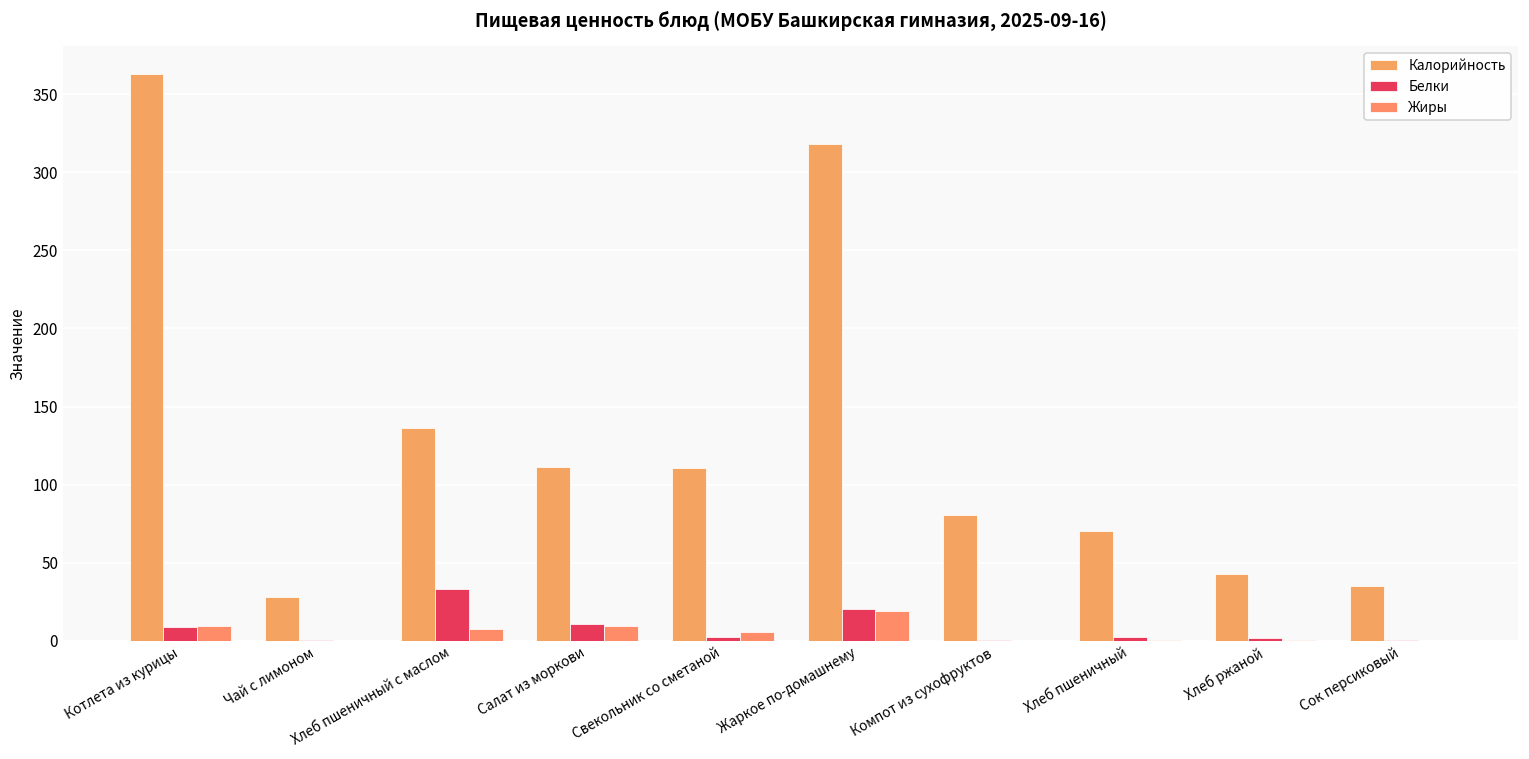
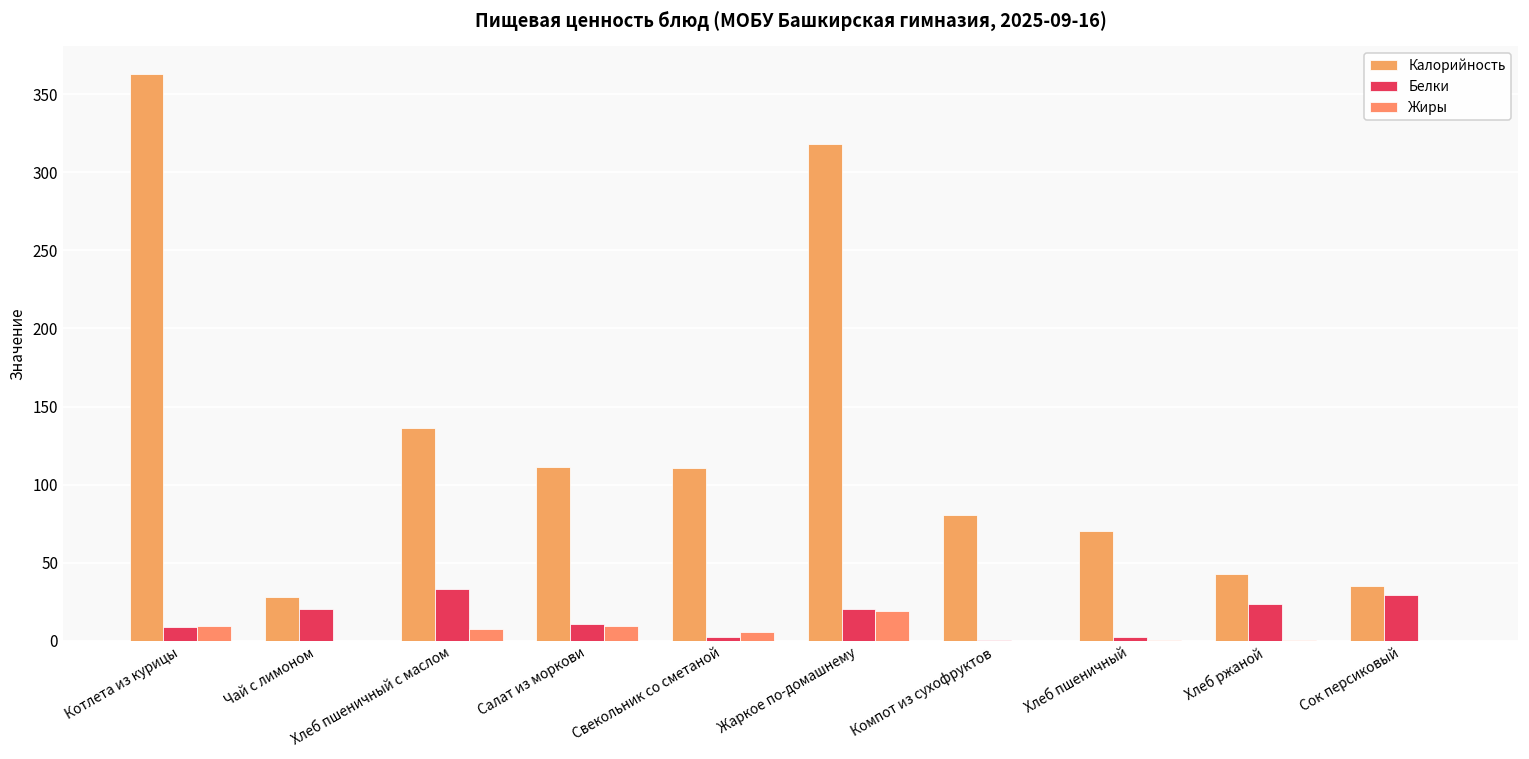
  {
    "Белки": {
      "Котлета из курицы": 8,
-     "Чай с лимоном": 0,
+     "Чай с лимоном": 20,
      "Хлеб пшеничный с маслом": 33,
      "Салат из моркови": 11,
      "Свекольник со сметаной": 2,
      "Жаркое по-домашнему": 20,
      "Хлеб пшеничный": 2,
-     "Хлеб ржаной": 2,
-     "Сок персиковый": 1
+     "Хлеб ржаной": 24,
+     "Сок персиковый": 29
    }
  }
